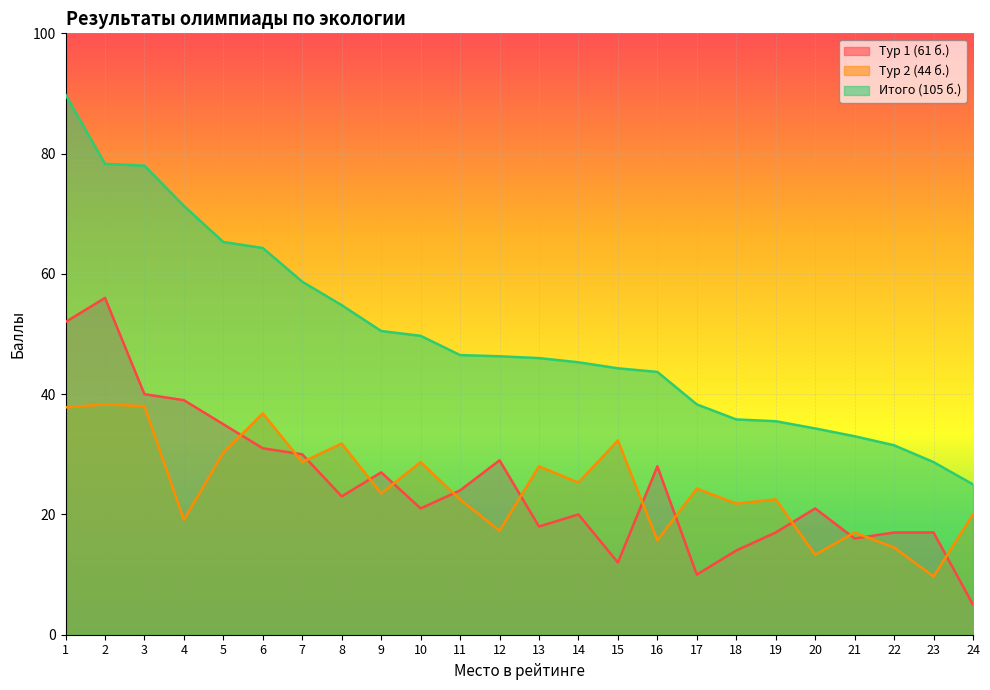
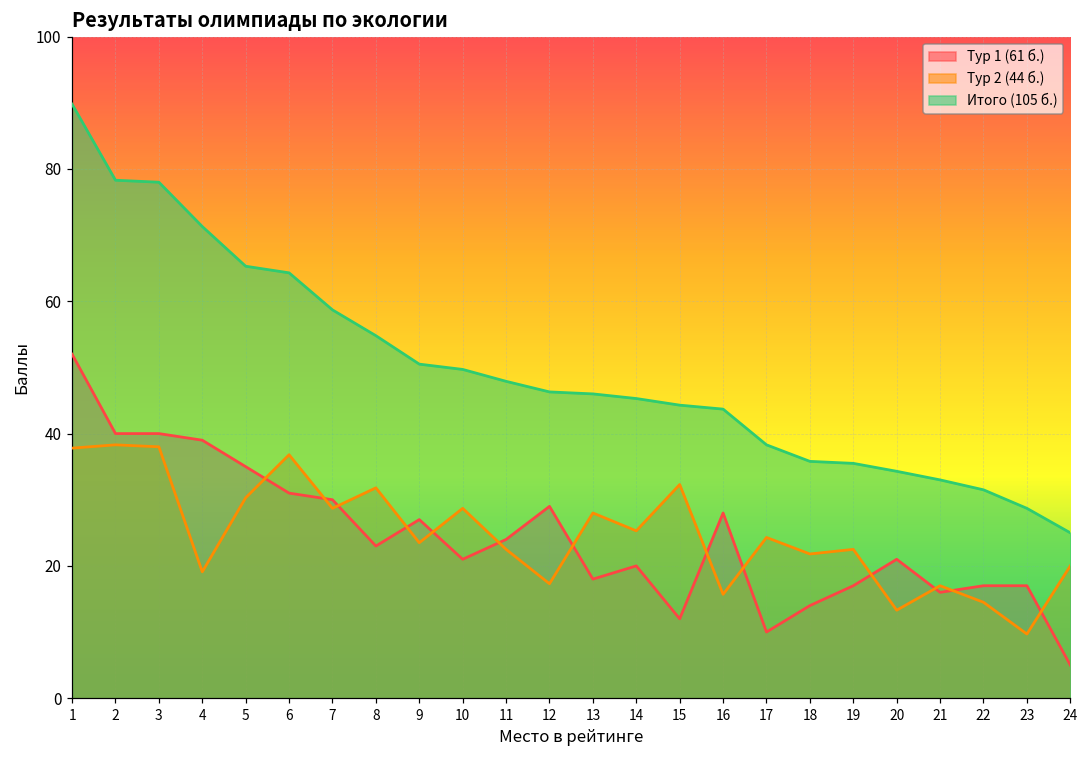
  {
    "Тур 1 (61 б.)": {
      "1": 52,
-     "2": 56,
+     "2": 40,
      "3": 40,
      "4": 39,
      "5": 35,
      "6": 31,
      "7": 30,
      "8": 23,
      "9": 27,
      "10": 21,
      "11": 24,
      "12": 29,
      "13": 18,
      "14": 20,
      "15": 12,
      "16": 28,
      "17": 10,
      "18": 14,
      "19": 17,
      "20": 21,
      "21": 16,
      "22": 17,
      "23": 17,
      "24": 5
    },
    "Тур 2 (44 б.)": {
      "1": 38,
      "2": 38,
      "3": 38,
      "4": 19,
      "5": 30,
      "6": 37,
      "7": 29,
      "8": 32,
      "9": 24,
      "10": 29,
      "11": 23,
      "12": 17,
      "13": 28,
      "14": 25,
      "15": 32,
      "16": 16,
      "17": 24,
      "18": 22,
      "19": 23,
      "20": 13,
      "21": 17,
      "22": 15,
      "23": 10,
      "24": 20
    },
    "Итого (105 б.)": {
      "1": 90,
      "2": 78,
      "3": 78,
      "4": 71,
      "5": 65,
      "6": 64,
      "7": 59,
      "8": 55,
      "9": 51,
      "10": 50,
-     "11": 47,
+     "11": 48,
      "12": 46,
      "13": 46,
      "14": 45,
      "15": 44,
      "16": 44,
      "17": 38,
      "18": 36,
      "19": 36,
      "20": 34,
      "21": 33,
      "22": 32,
      "23": 29,
      "24": 25
    }
  }
